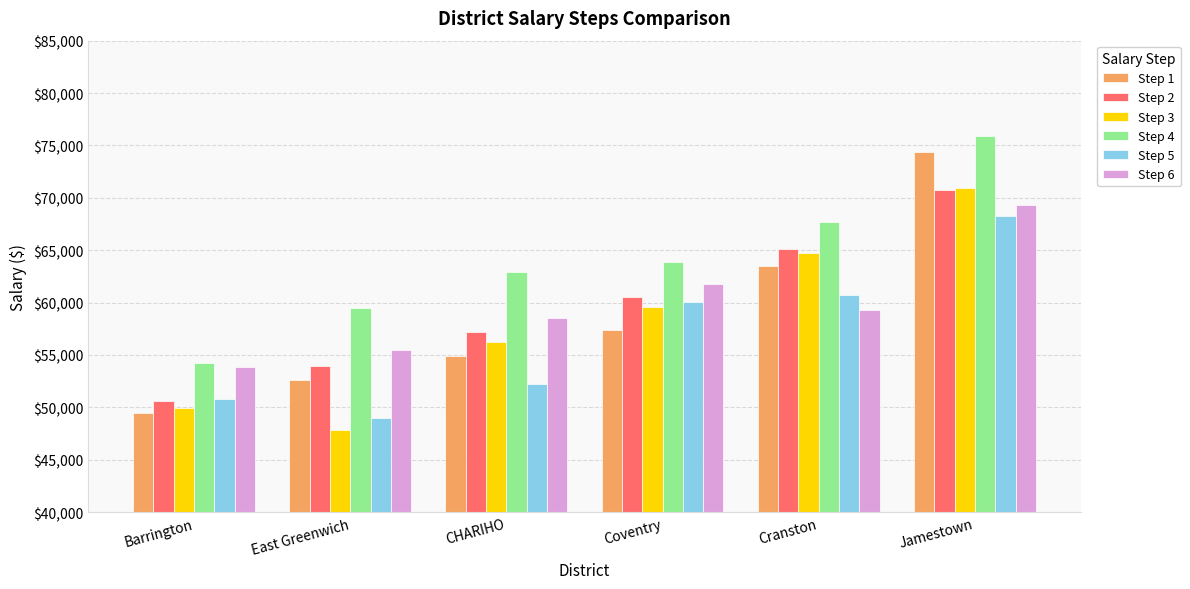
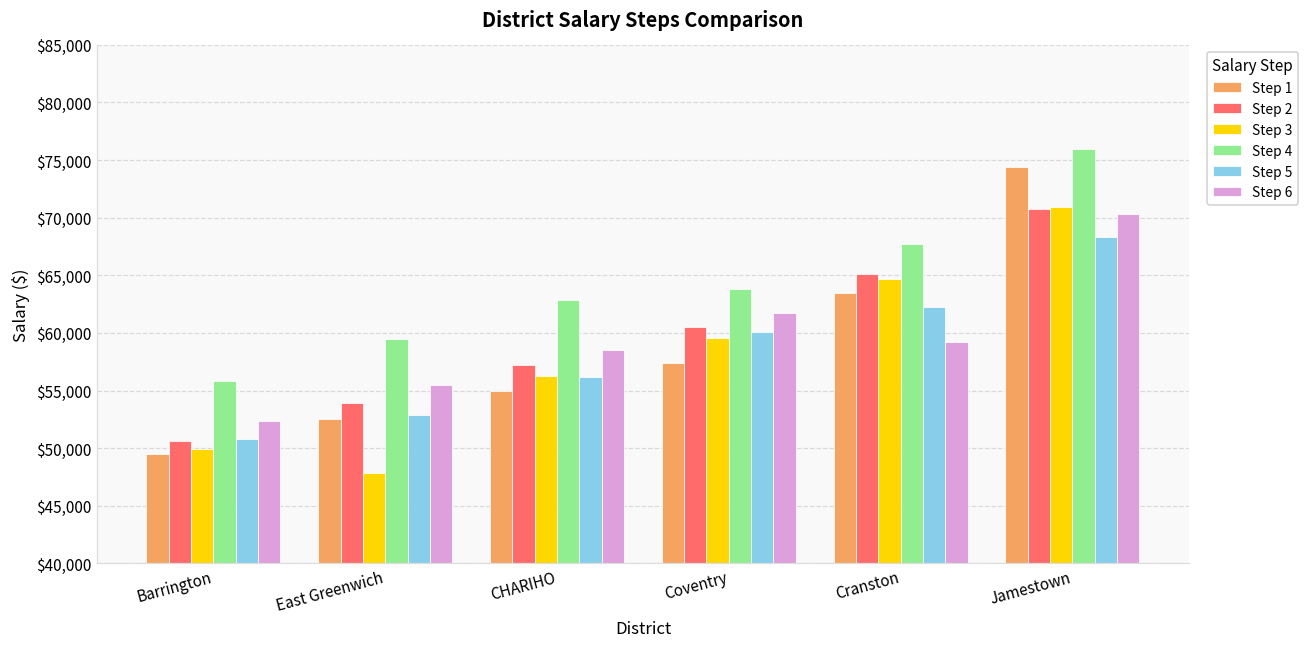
  {
    "Step 3": {
      "Barrington": "$49,900",
      "East Greenwich": "$47,800",
      "CHARIHO": "$56,200",
      "Coventry": "$59,600",
      "Cranston": "$64,700",
      "Jamestown": "$70,900"
    },
    "Step 4": {
-     "Barrington": "$54,200",
+     "Barrington": "$55,900",
      "East Greenwich": "$59,500",
      "CHARIHO": "$62,900",
      "Coventry": "$63,800",
      "Cranston": "$67,700",
      "Jamestown": "$75,900"
    },
    "Step 5": {
      "Barrington": "$50,800",
-     "East Greenwich": "$49,000",
-     "CHARIHO": "$52,200",
+     "East Greenwich": "$52,900",
+     "CHARIHO": "$56,200",
      "Coventry": "$60,100",
-     "Cranston": "$60,700",
+     "Cranston": "$62,200",
      "Jamestown": "$68,300"
    },
    "Step 6": {
-     "Barrington": "$53,800",
+     "Barrington": "$52,400",
      "East Greenwich": "$55,500",
      "CHARIHO": "$58,500",
      "Coventry": "$61,800",
      "Cranston": "$59,300",
-     "Jamestown": "$69,300"
+     "Jamestown": "$70,300"
    }
  }
